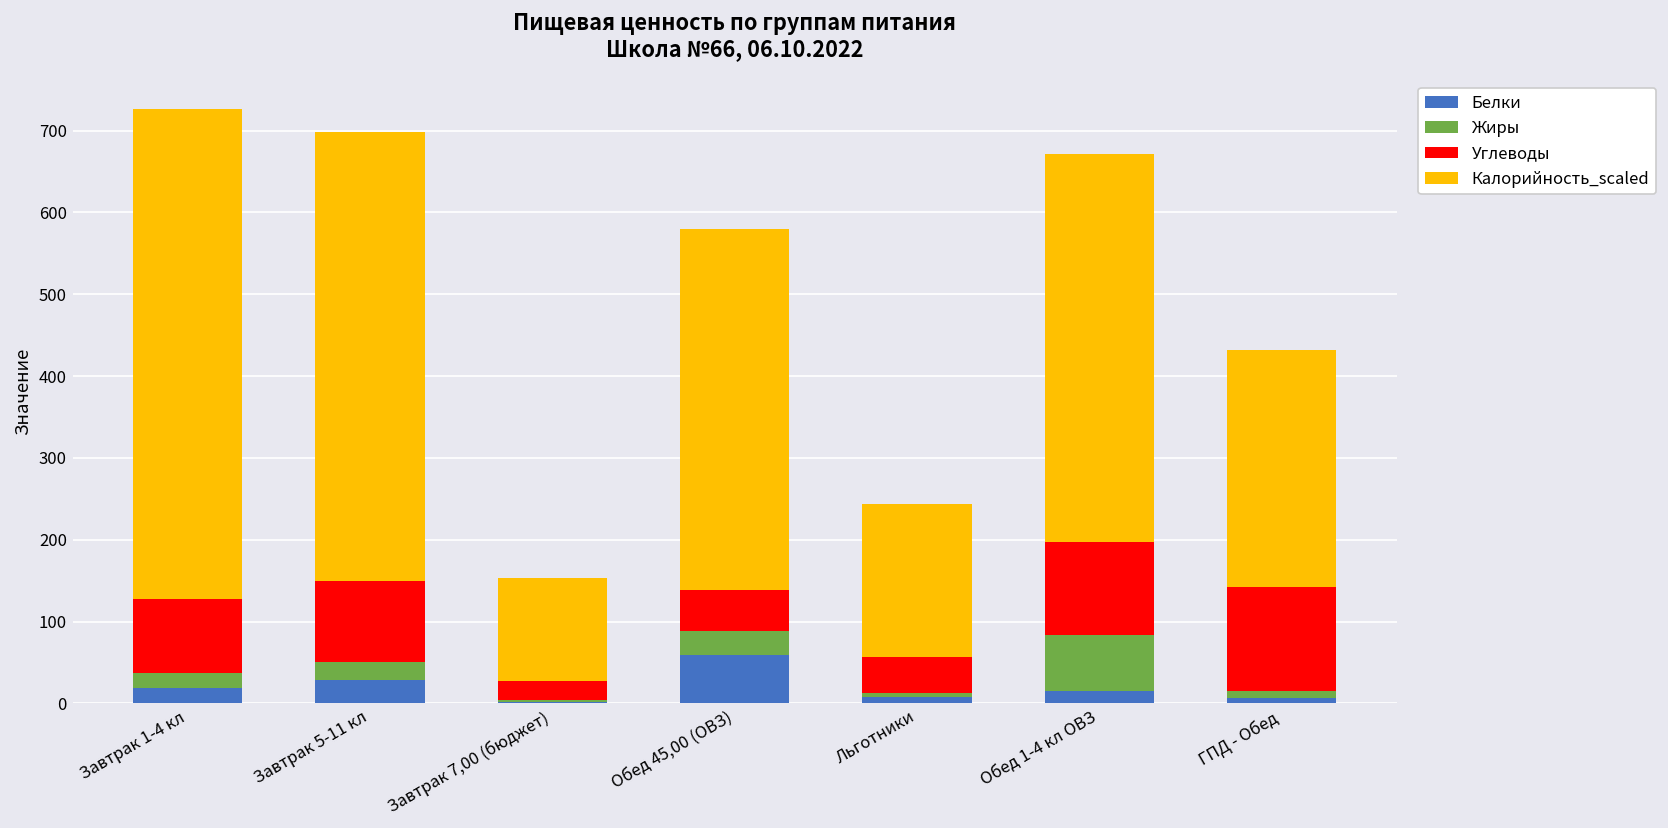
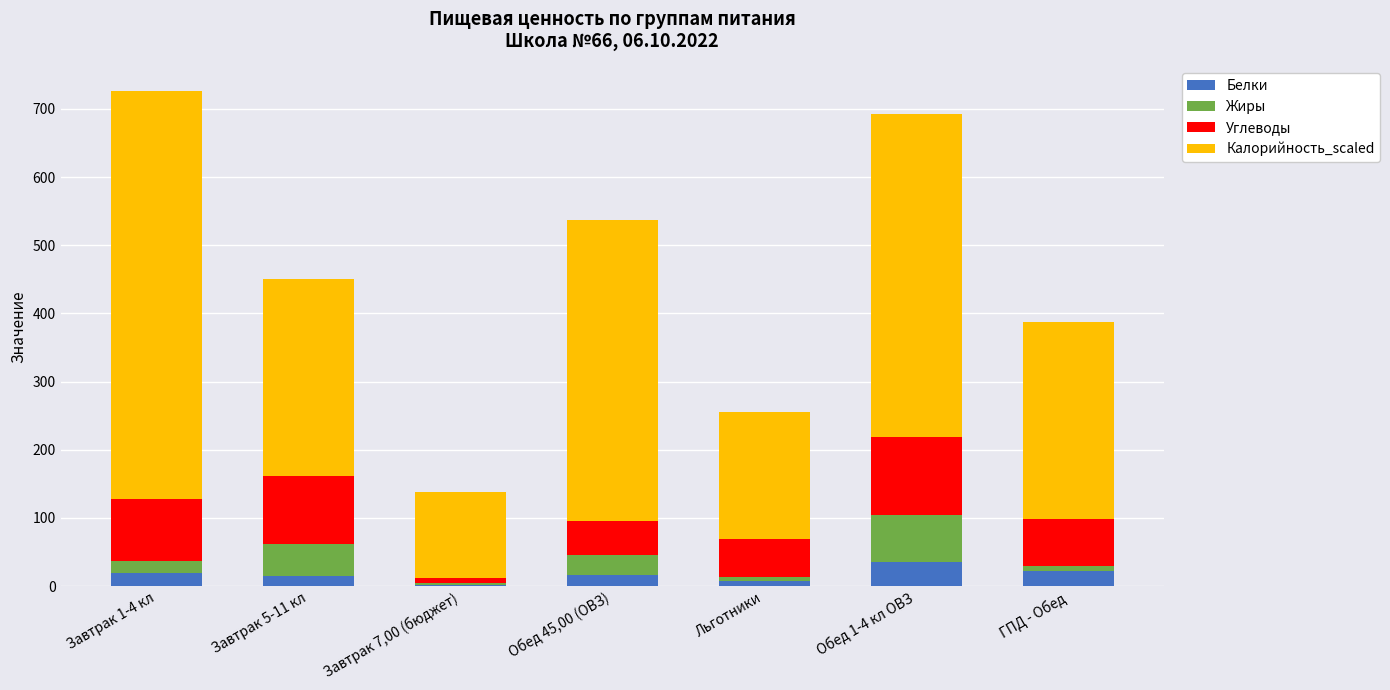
  {
    "Белки": {
      "Завтрак 1-4 кл": 20,
-     "Завтрак 5-11 кл": 30,
-     "Обед 45,00 (ОВЗ)": 60,
+     "Завтрак 5-11 кл": 20,
+     "Обед 45,00 (ОВЗ)": 20,
      "Льготники": 10,
-     "Обед 1-4 кл ОВЗ": 20,
-     "ГПД - Обед": 10
+     "Обед 1-4 кл ОВЗ": 40,
+     "ГПД - Обед": 20
    },
    "Жиры": {
      "Завтрак 1-4 кл": 20,
-     "Завтрак 5-11 кл": 20,
+     "Завтрак 5-11 кл": 50,
      "Обед 45,00 (ОВЗ)": 30,
      "Льготники": 10,
      "Обед 1-4 кл ОВЗ": 70,
      "ГПД - Обед": 10
    },
    "Углеводы": {
      "Завтрак 1-4 кл": 90,
      "Завтрак 5-11 кл": 100,
-     "Завтрак 7,00 (бюджет)": 20,
+     "Завтрак 7,00 (бюджет)": 10,
      "Обед 45,00 (ОВЗ)": 50,
-     "Льготники": 40,
+     "Льготники": 60,
      "Обед 1-4 кл ОВЗ": 110,
-     "ГПД - Обед": 130
+     "ГПД - Обед": 70
    },
    "Калорийность_scaled": {
      "Завтрак 1-4 кл": 600,
-     "Завтрак 5-11 кл": 550,
+     "Завтрак 5-11 кл": 290,
      "Завтрак 7,00 (бюджет)": 130,
      "Обед 45,00 (ОВЗ)": 440,
      "Льготники": 190,
      "Обед 1-4 кл ОВЗ": 470,
      "ГПД - Обед": 290
    }
  }
